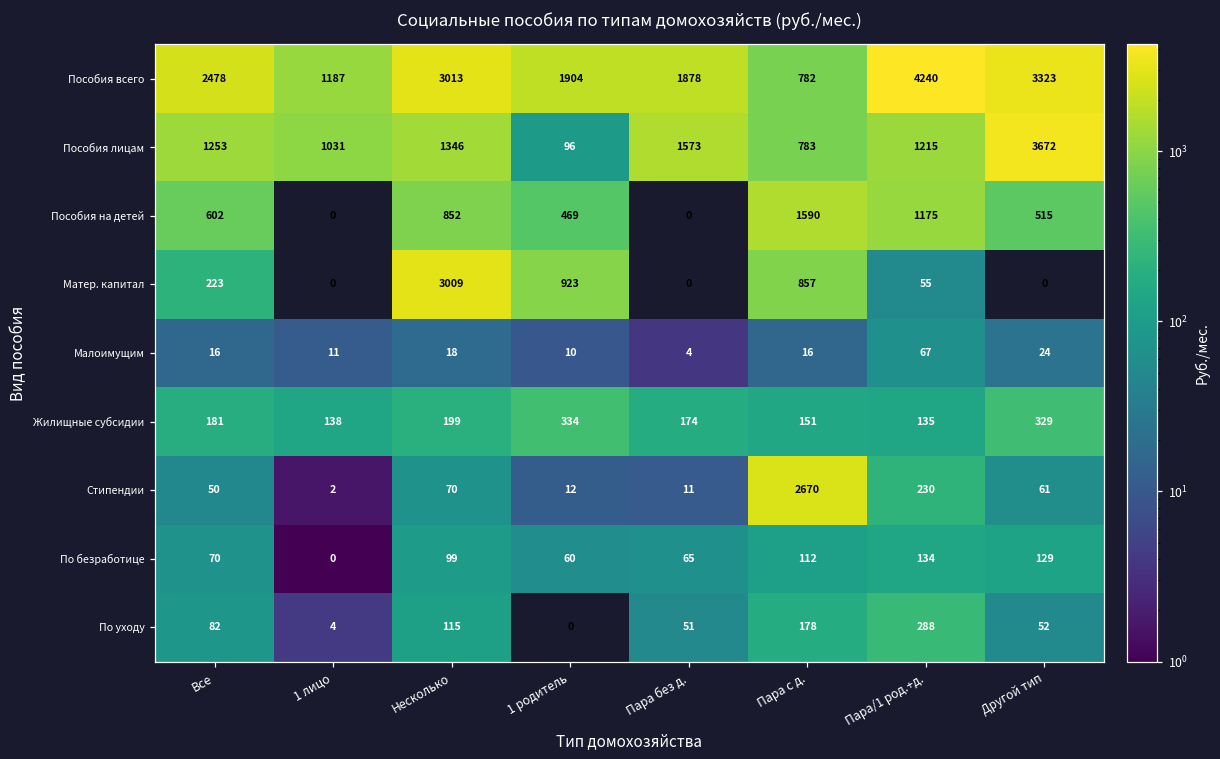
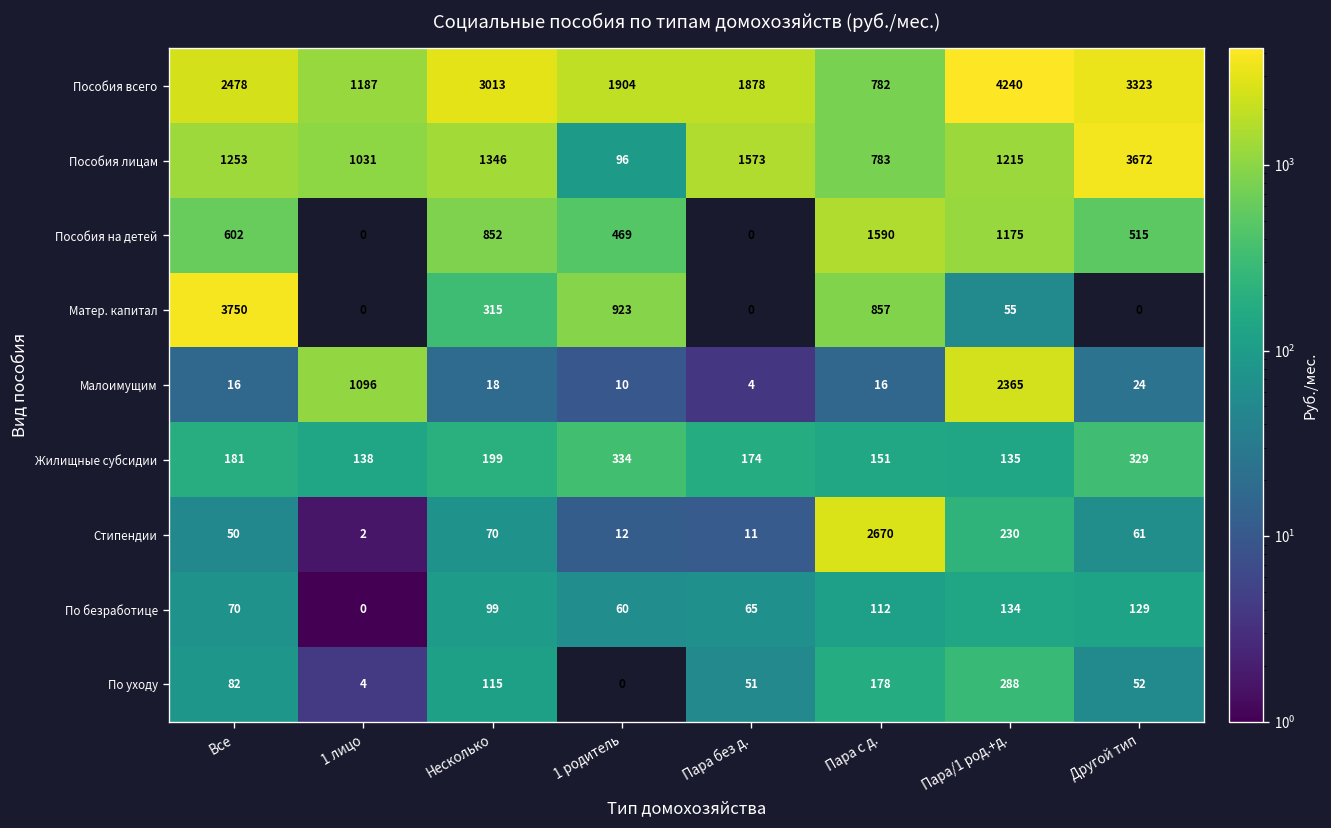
  {
    "Пособия всего": {
      "Все": 2478,
      "1 лицо": 1187,
      "Несколько": 3013,
      "1 родитель": 1904,
      "Пара без д.": 1878,
      "Пара с д.": 782,
      "Пара/1 род.+д.": 4240,
      "Другой тип": 3323
    },
    "Пособия лицам": {
      "Все": 1253,
      "1 лицо": 1031,
      "Несколько": 1346,
      "1 родитель": 96,
      "Пара без д.": 1573,
      "Пара с д.": 783,
      "Пара/1 род.+д.": 1215,
      "Другой тип": 3672
    },
    "Пособия на детей": {
      "Все": 602,
      "Несколько": 852,
      "1 родитель": 469,
      "Пара с д.": 1590,
      "Пара/1 род.+д.": 1175,
      "Другой тип": 515
    },
    "Матер. капитал": {
-     "Все": 223,
-     "Несколько": 3009,
+     "Все": 3750,
+     "Несколько": 315,
      "1 родитель": 923,
      "Пара с д.": 857,
      "Пара/1 род.+д.": 55
    },
    "Малоимущим": {
      "Все": 16,
-     "1 лицо": 11,
+     "1 лицо": 1096,
      "Несколько": 18,
      "1 родитель": 10,
      "Пара без д.": 4,
      "Пара с д.": 16,
-     "Пара/1 род.+д.": 67,
+     "Пара/1 род.+д.": 2365,
      "Другой тип": 24
    },
    "Жилищные субсидии": {
      "Все": 181,
      "1 лицо": 138,
      "Несколько": 199,
      "1 родитель": 334,
      "Пара без д.": 174,
      "Пара с д.": 151,
      "Пара/1 род.+д.": 135,
      "Другой тип": 329
    },
    "Стипендии": {
      "Все": 50,
      "1 лицо": 2,
      "Несколько": 70,
      "1 родитель": 12,
      "Пара без д.": 11,
      "Пара с д.": 2670,
      "Пара/1 род.+д.": 230,
      "Другой тип": 61
    },
    "По безработице": {
      "Все": 70,
      "1 лицо": 0,
      "Несколько": 99,
      "1 родитель": 60,
      "Пара без д.": 65,
      "Пара с д.": 112,
      "Пара/1 род.+д.": 134,
      "Другой тип": 129
    },
    "По уходу": {
      "Все": 82,
      "1 лицо": 4,
      "Несколько": 115,
      "Пара без д.": 51,
      "Пара с д.": 178,
      "Пара/1 род.+д.": 288,
      "Другой тип": 52
    }
  }
